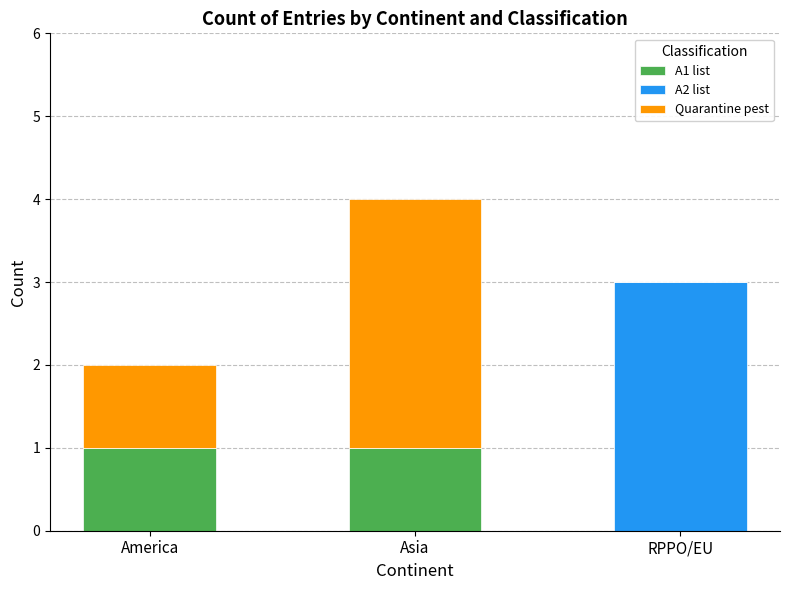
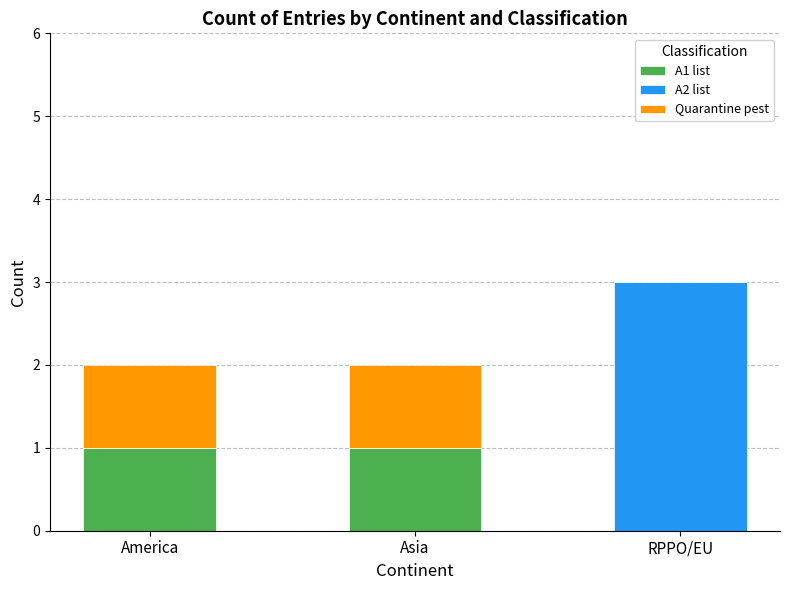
  {
    "A1 list": {
      "America": 1,
      "Asia": 1,
      "RPPO/EU": 0
    },
    "Quarantine pest": {
      "America": 1,
-     "Asia": 3,
+     "Asia": 1,
      "RPPO/EU": 0
    }
  }
